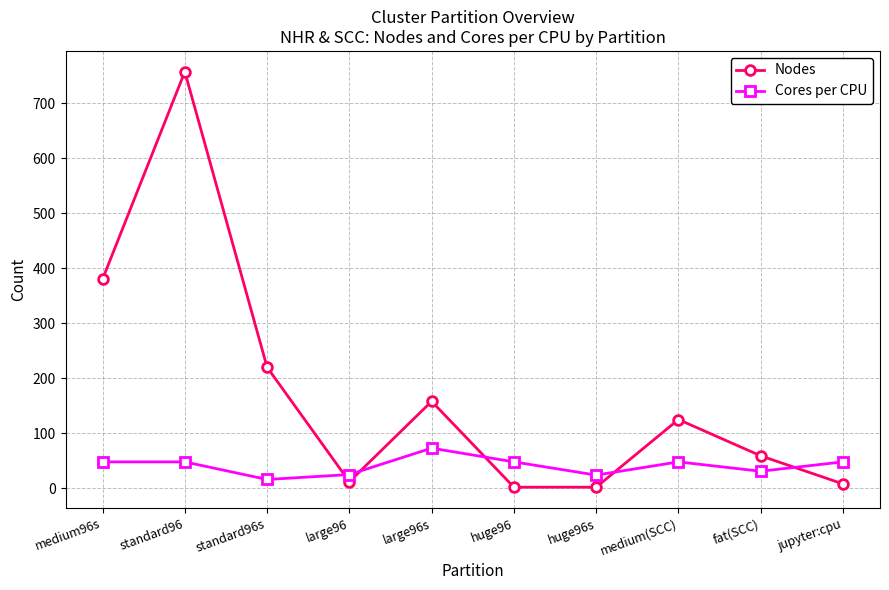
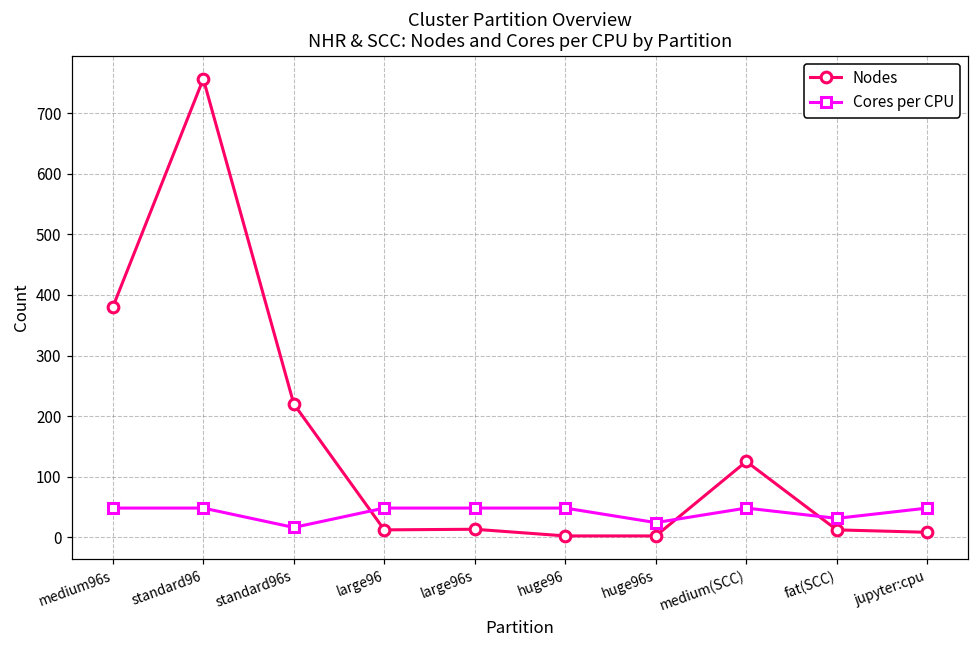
  {
    "Nodes": {
      "medium96s": 380,
      "standard96": 760,
      "standard96s": 220,
      "large96": 10,
-     "large96s": 160,
+     "large96s": 10,
      "huge96": 0,
      "huge96s": 0,
      "medium(SCC)": 130,
-     "fat(SCC)": 60,
+     "fat(SCC)": 10,
      "jupyter:cpu": 10
    },
    "Cores per CPU": {
      "medium96s": 50,
      "standard96": 50,
      "standard96s": 20,
-     "large96": 30,
-     "large96s": 70,
+     "large96": 50,
+     "large96s": 50,
      "huge96": 50,
      "huge96s": 20,
      "medium(SCC)": 50,
      "fat(SCC)": 30,
      "jupyter:cpu": 50
    }
  }
